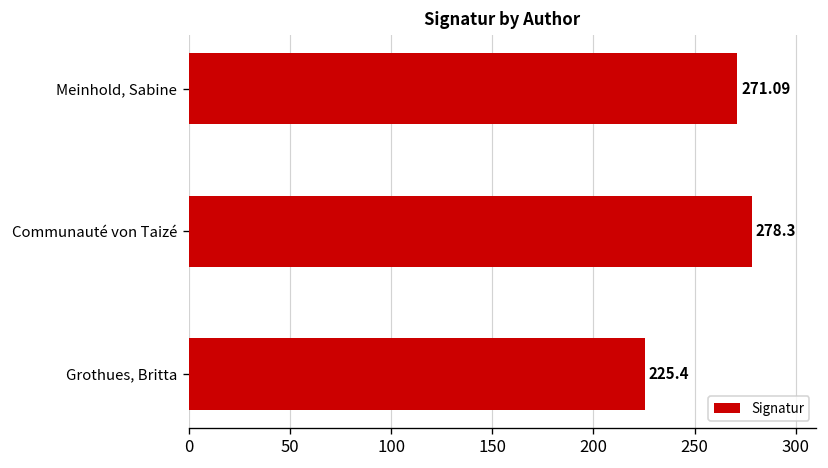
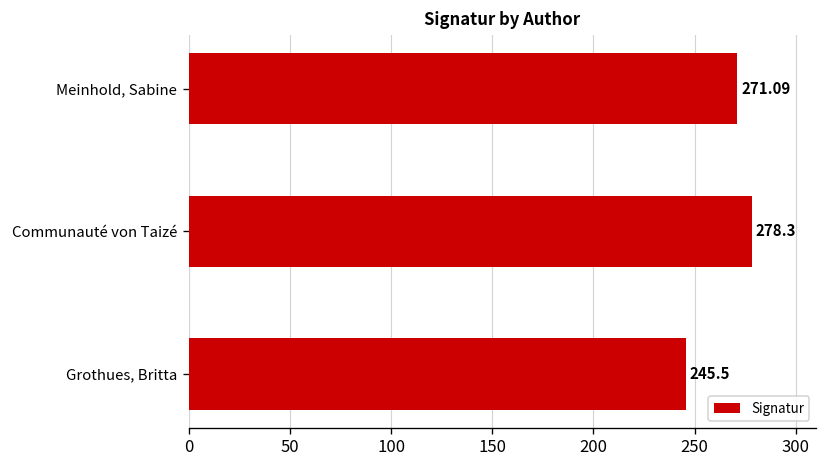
  {
    "Meinhold, Sabine": 271.09,
    "Communauté von Taizé": 278.3,
-   "Grothues, Britta": 225.4
+   "Grothues, Britta": 245.5
  }
